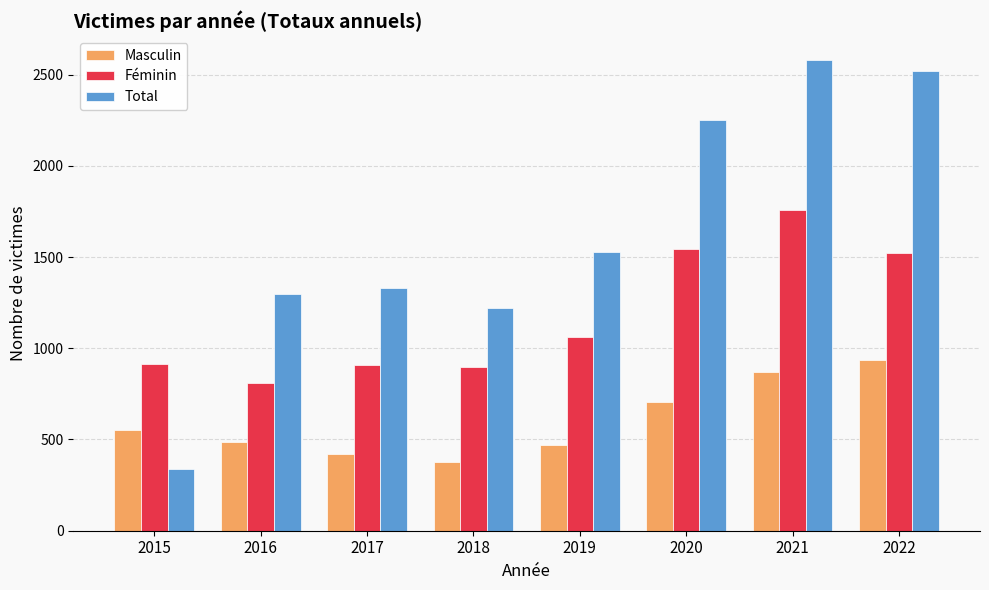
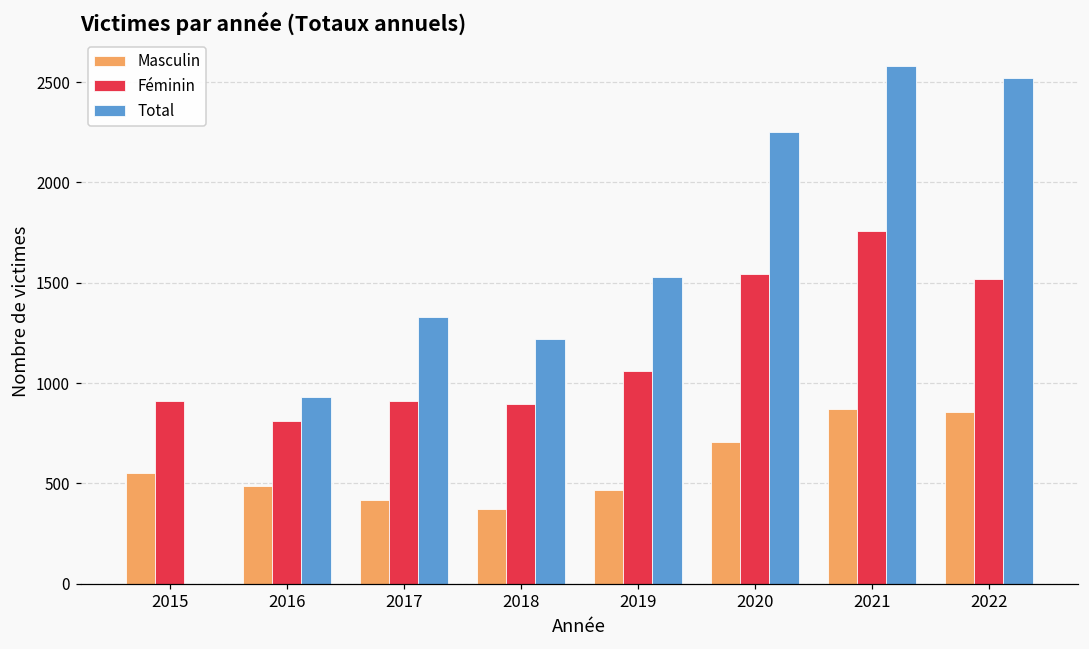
  {
    "Masculin": {
      "2015": 550,
      "2016": 490,
      "2017": 420,
      "2018": 370,
      "2019": 470,
      "2020": 710,
      "2021": 870,
-     "2022": 930
+     "2022": 860
    },
    "Féminin": {
      "2015": 910,
      "2016": 810,
      "2017": 910,
      "2018": 900,
      "2019": 1060,
      "2020": 1540,
      "2021": 1760,
      "2022": 1520
    },
    "Total": {
-     "2015": 340,
-     "2016": 1300,
+     "2015": 0,
+     "2016": 930,
      "2017": 1330,
      "2018": 1220,
      "2019": 1530,
      "2020": 2250,
      "2021": 2580,
      "2022": 2520
    }
  }
